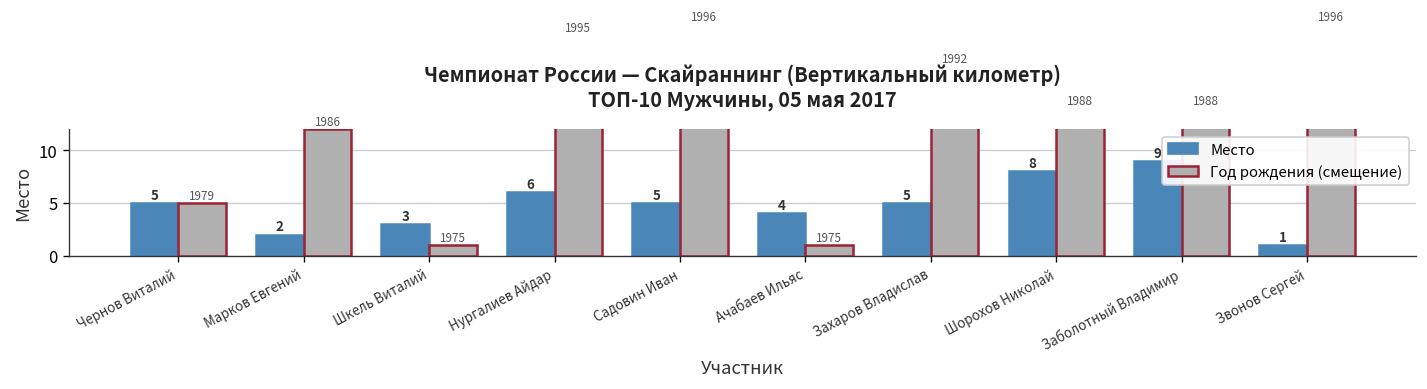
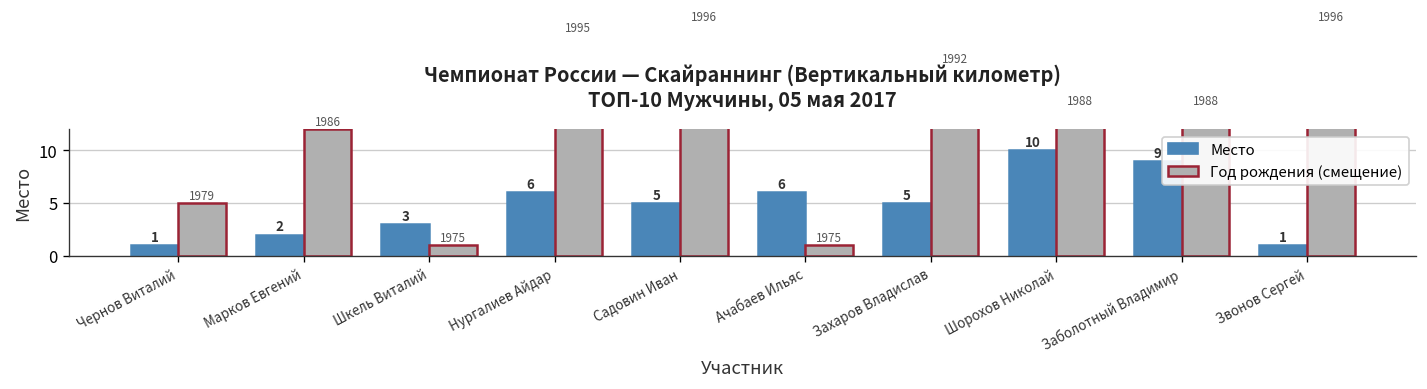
  {
    "Место": {
-     "Чернов Виталий": 5,
+     "Чернов Виталий": 1,
      "Марков Евгений": 2,
      "Шкель Виталий": 3,
      "Нургалиев Айдар": 6,
      "Садовин Иван": 5,
-     "Ачабаев Ильяс": 4,
+     "Ачабаев Ильяс": 6,
      "Захаров Владислав": 5,
-     "Шорохов Николай": 8,
+     "Шорохов Николай": 10,
      "Заболотный Владимир": 9,
      "Звонов Сергей": 1
    }
  }
